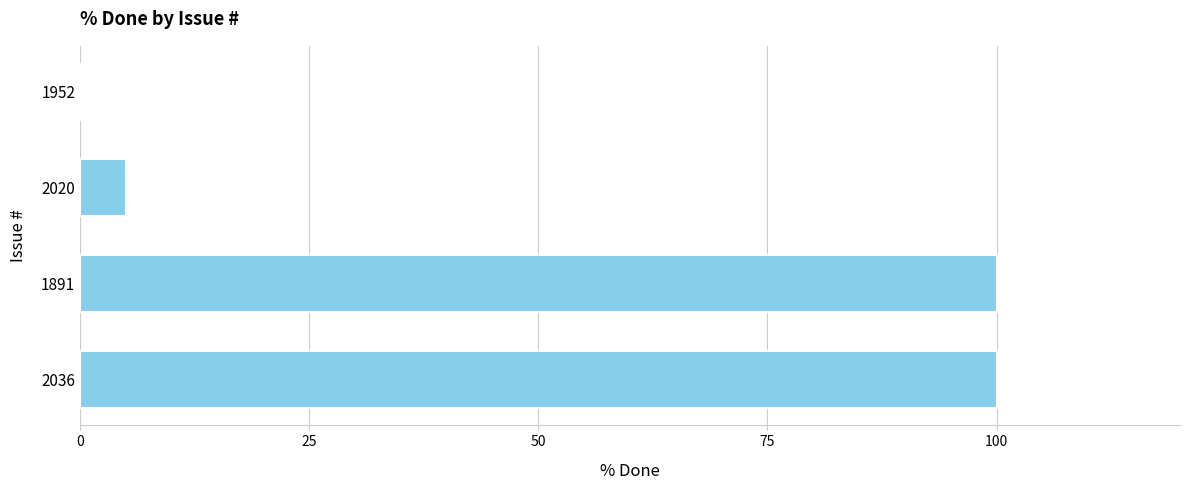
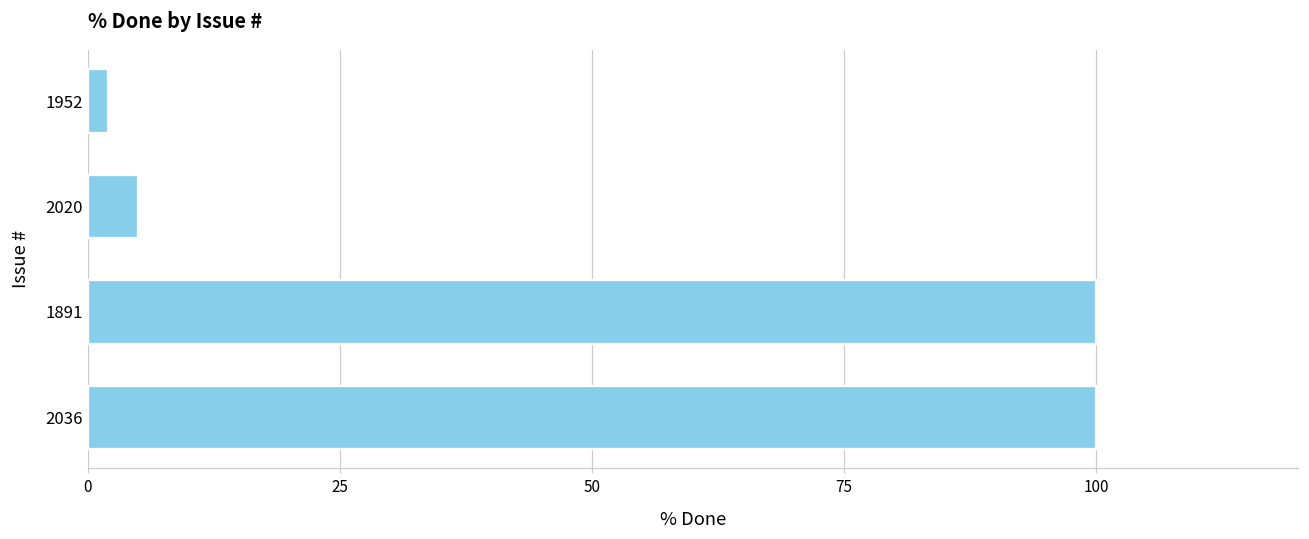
  {
-   "1952": 0,
+   "1952": 2,
    "2020": 5,
    "1891": 100,
    "2036": 100
  }
